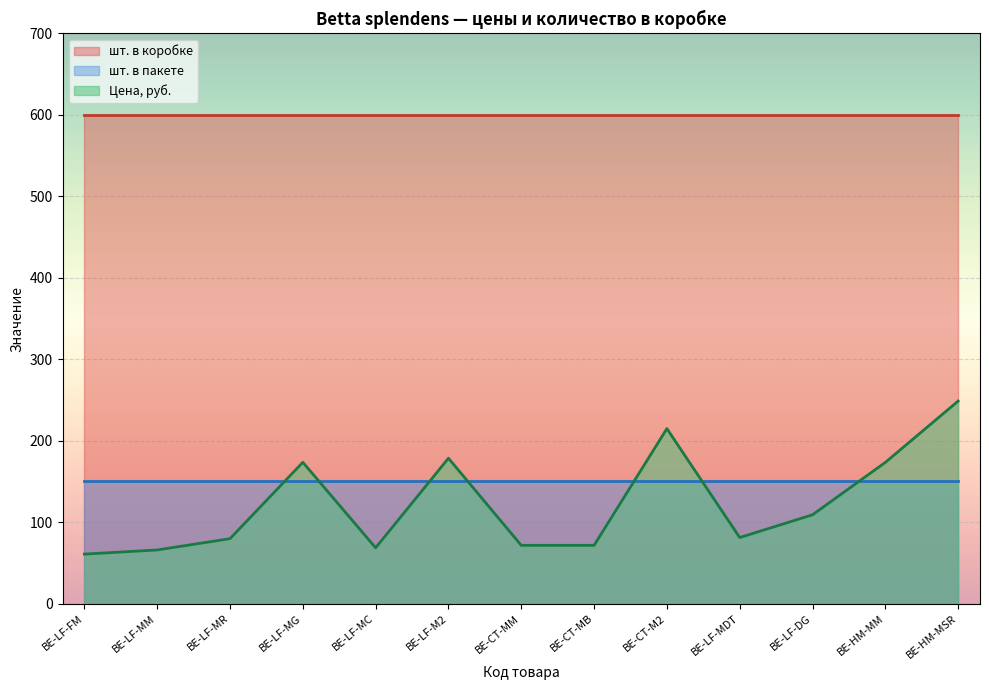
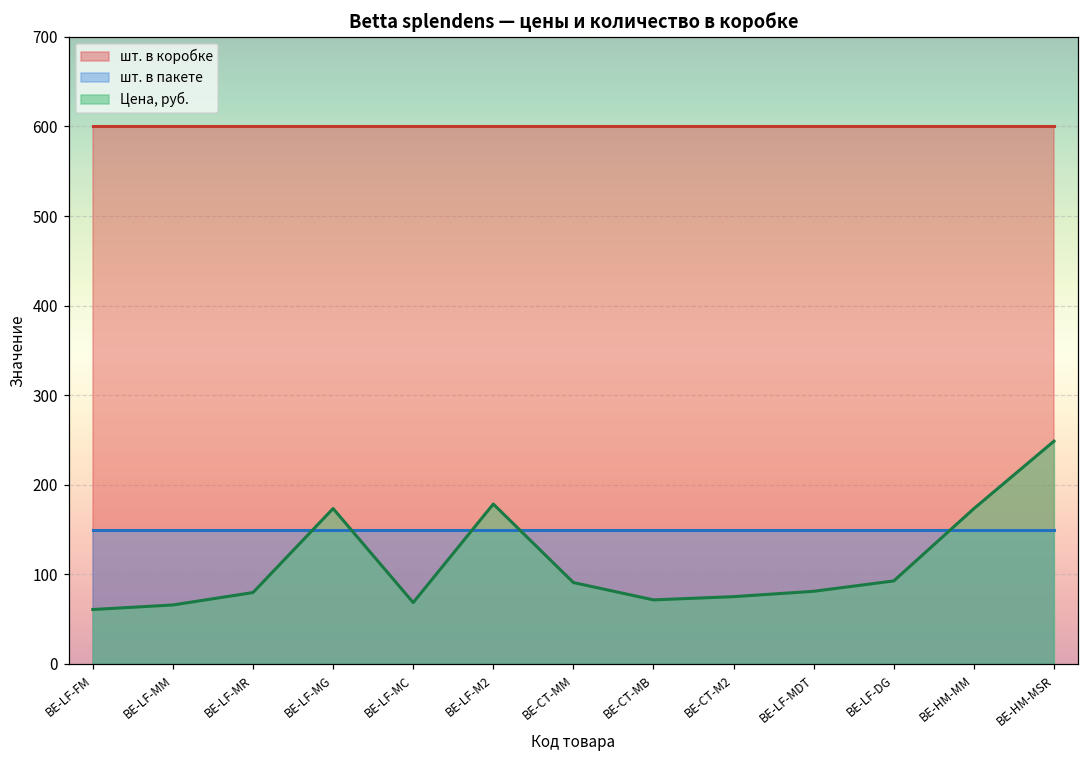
  {
    "шт. в коробке": {
      "BE-LF-FM": 600,
      "BE-LF-MM": 600,
      "BE-LF-MR": 600,
      "BE-LF-MG": 600,
      "BE-LF-MC": 600,
      "BE-LF-M2": 600,
      "BE-CT-MM": 600,
      "BE-CT-MB": 600,
      "BE-CT-M2": 600,
      "BE-LF-MDT": 600,
      "BE-LF-DG": 600,
      "BE-HM-MM": 600,
      "BE-HM-MSR": 600
    },
    "шт. в пакете": {
      "BE-LF-FM": 150,
      "BE-LF-MM": 150,
      "BE-LF-MR": 150,
      "BE-LF-MG": 150,
      "BE-LF-MC": 150,
      "BE-LF-M2": 150,
      "BE-CT-MM": 150,
      "BE-CT-MB": 150,
      "BE-CT-M2": 150,
      "BE-LF-MDT": 150,
      "BE-LF-DG": 150,
      "BE-HM-MM": 150,
      "BE-HM-MSR": 150
    },
    "Цена, руб.": {
      "BE-LF-FM": 60,
      "BE-LF-MM": 70,
      "BE-LF-MR": 80,
      "BE-LF-MG": 170,
      "BE-LF-MC": 70,
      "BE-LF-M2": 180,
-     "BE-CT-MM": 70,
+     "BE-CT-MM": 90,
      "BE-CT-MB": 70,
-     "BE-CT-M2": 210,
+     "BE-CT-M2": 80,
      "BE-LF-MDT": 80,
-     "BE-LF-DG": 110,
+     "BE-LF-DG": 90,
      "BE-HM-MM": 170,
      "BE-HM-MSR": 250
    }
  }
